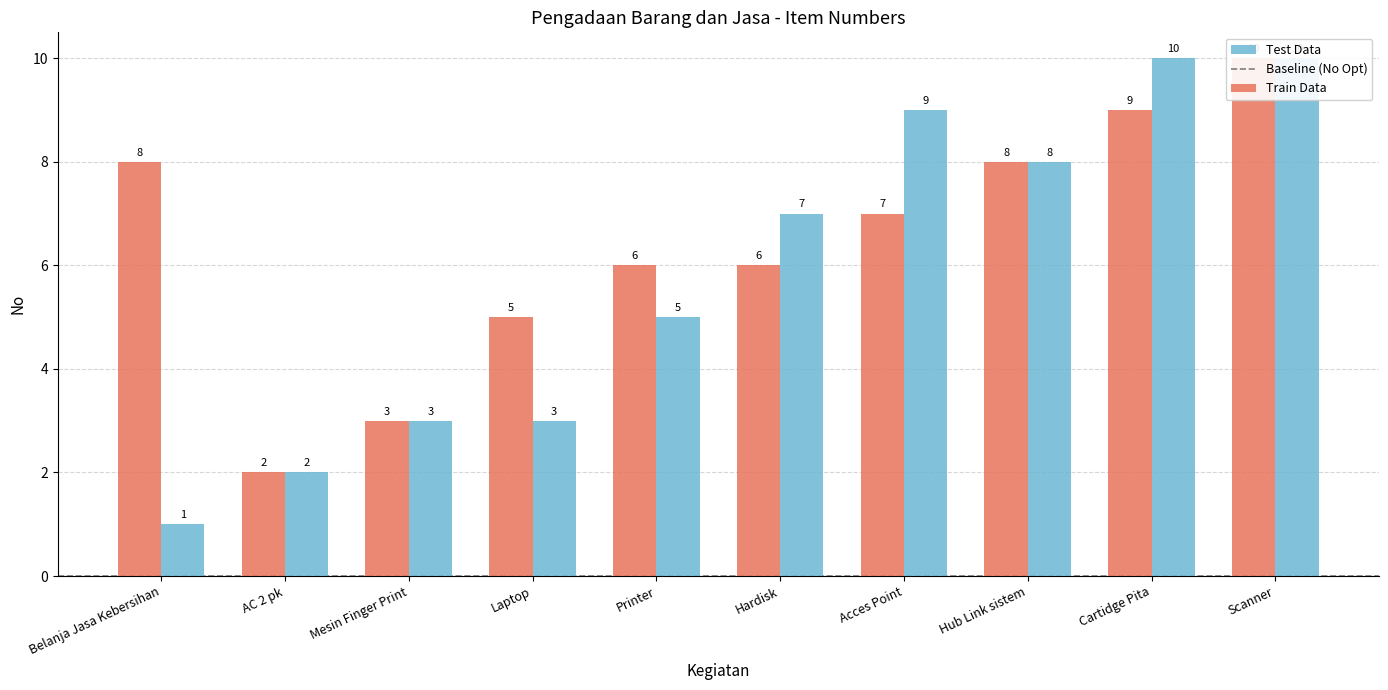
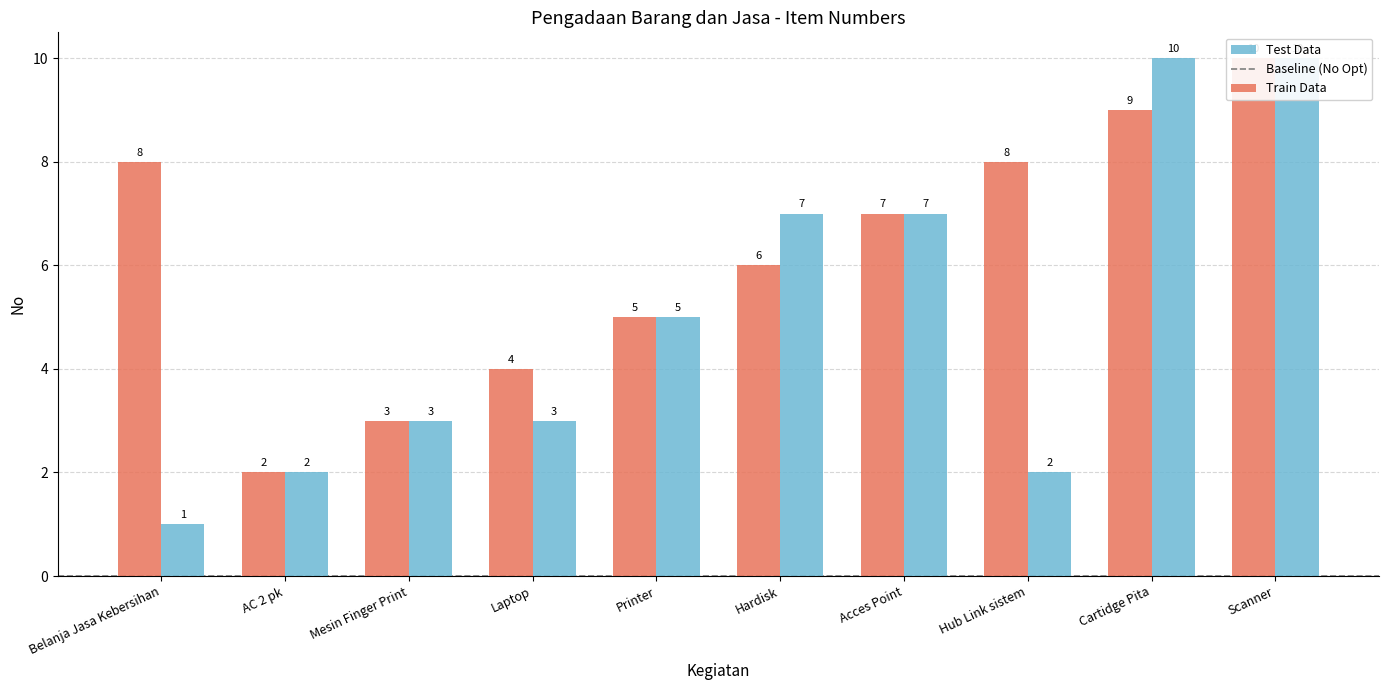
  {
    "Train Data": {
      "Belanja Jasa Kebersihan": 8,
      "AC 2 pk": 2,
      "Mesin Finger Print": 3,
-     "Laptop": 5,
-     "Printer": 6,
+     "Laptop": 4,
+     "Printer": 5,
      "Hardisk": 6,
      "Acces Point": 7,
      "Hub Link sistem": 8,
      "Cartidge Pita": 9
    },
    "Test Data": {
      "Belanja Jasa Kebersihan": 1,
      "AC 2 pk": 2,
      "Mesin Finger Print": 3,
      "Laptop": 3,
      "Printer": 5,
      "Hardisk": 7,
-     "Acces Point": 9,
-     "Hub Link sistem": 8,
+     "Acces Point": 7,
+     "Hub Link sistem": 2,
      "Cartidge Pita": 10
    }
  }
